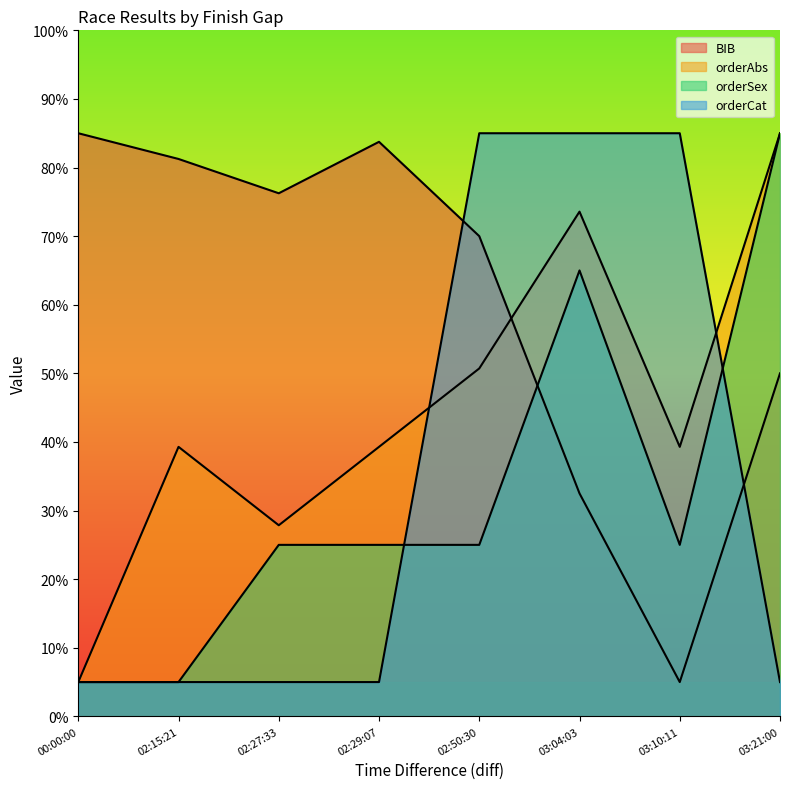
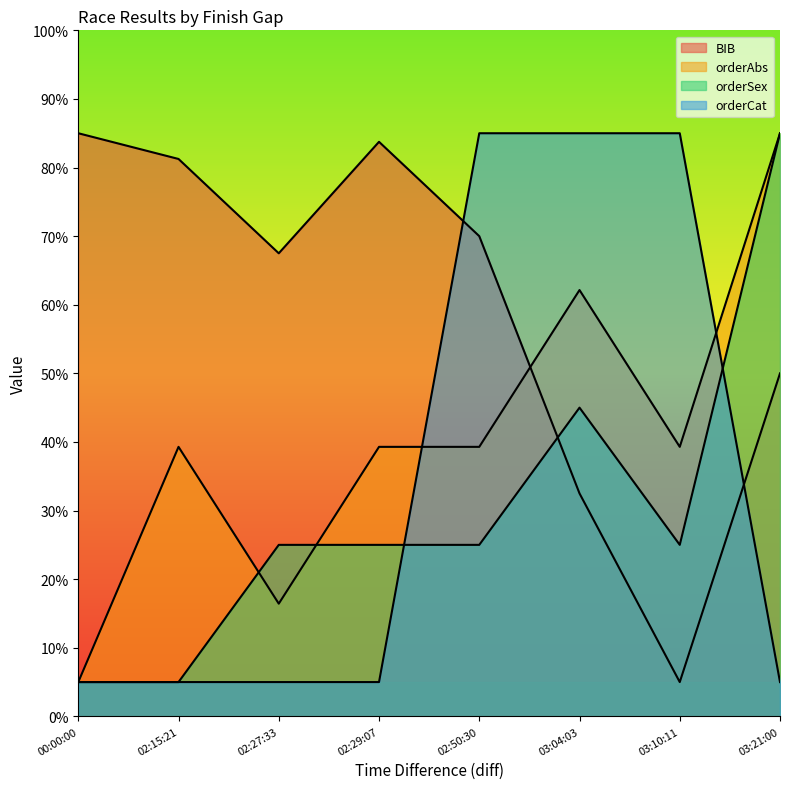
  {
    "BIB": {
      "00:00:00": "85%",
      "02:15:21": "81%",
-     "02:27:33": "76%",
+     "02:27:33": "68%",
      "02:29:07": "84%",
      "02:50:30": "70%",
      "03:04:03": "33%",
      "03:21:00": "50%"
    },
    "orderAbs": {
      "02:15:21": "39%",
-     "02:27:33": "28%",
+     "02:27:33": "16%",
      "02:29:07": "39%",
-     "02:50:30": "51%",
-     "03:04:03": "74%",
+     "02:50:30": "39%",
+     "03:04:03": "62%",
      "03:10:11": "39%"
    },
    "orderSex": {
      "02:27:33": "25%",
      "02:29:07": "25%",
      "02:50:30": "25%",
-     "03:04:03": "65%",
+     "03:04:03": "45%",
      "03:10:11": "25%"
    },
    "orderCat": {
      "02:50:30": "85%",
      "03:04:03": "85%",
      "03:10:11": "85%"
    }
  }
